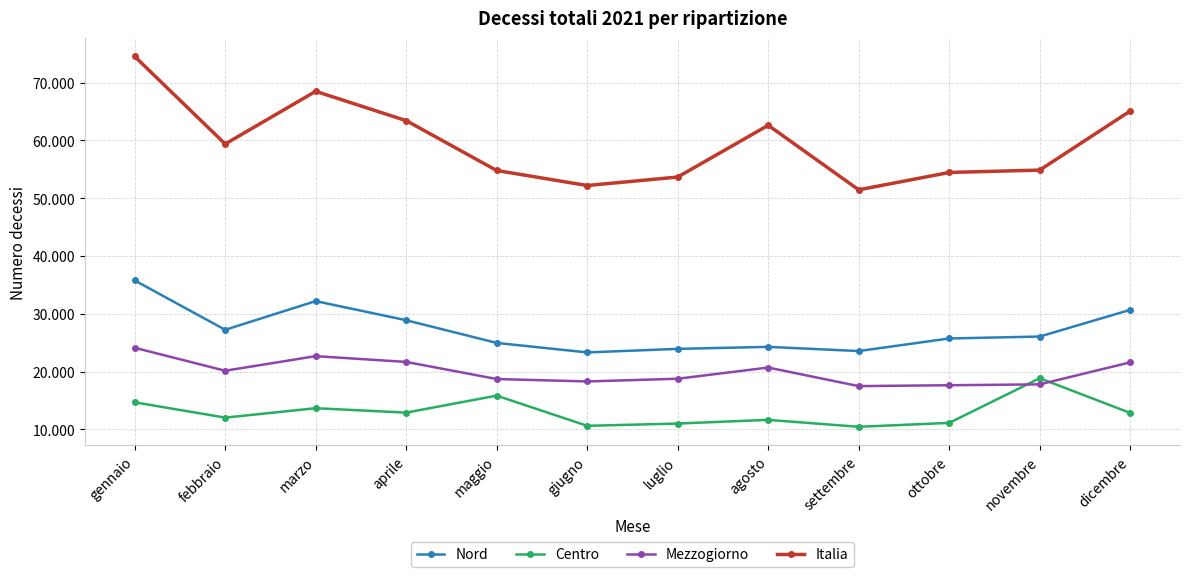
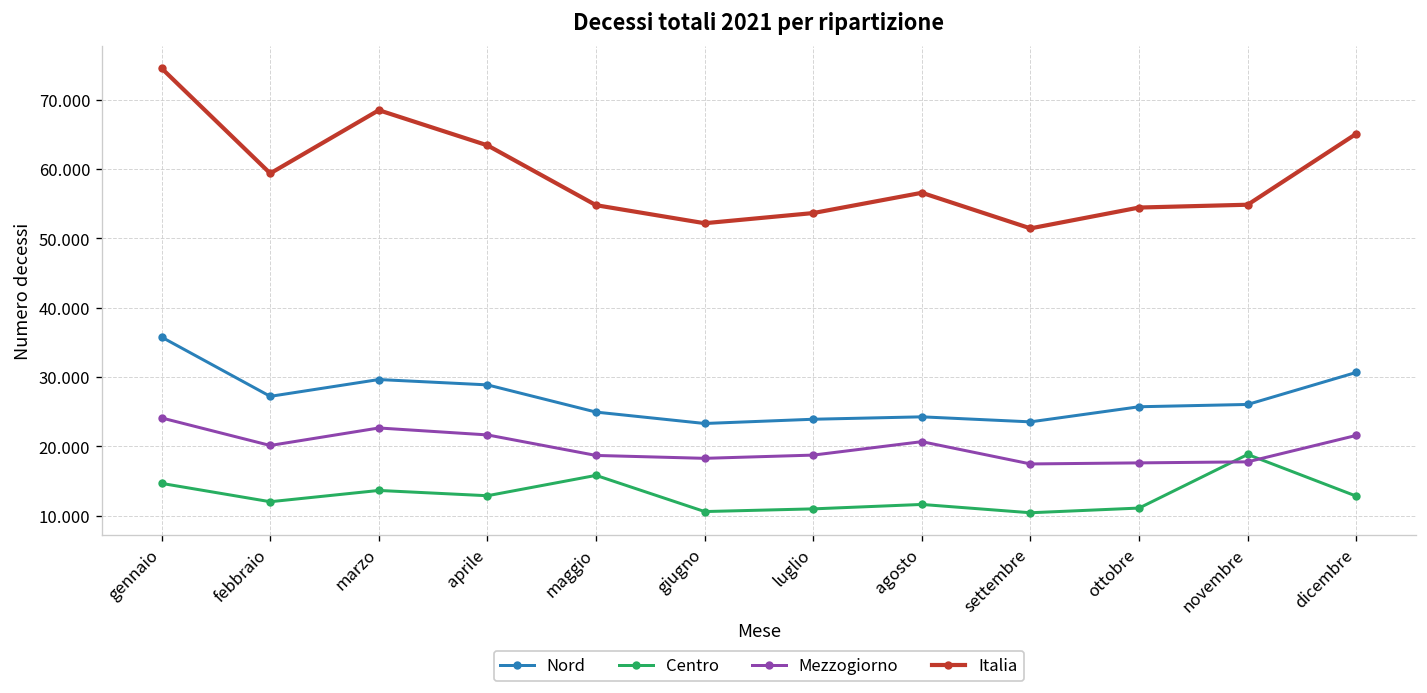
  {
    "Nord": {
      "gennaio": 36,
      "febbraio": 27,
-     "marzo": 32,
+     "marzo": 30,
      "aprile": 29,
      "maggio": 25,
      "giugno": 23,
      "luglio": 24,
      "agosto": 24,
      "settembre": 24,
      "ottobre": 26,
      "novembre": 26,
      "dicembre": 31
    },
    "Centro": {
      "gennaio": 15,
      "febbraio": 12,
      "marzo": 14,
      "aprile": 13,
      "maggio": 16,
      "giugno": 11,
      "luglio": 11,
      "agosto": 12,
      "settembre": 10,
      "ottobre": 11,
      "novembre": 19,
      "dicembre": 13
    },
    "Mezzogiorno": {
      "gennaio": 24,
      "febbraio": 20,
      "marzo": 23,
      "aprile": 22,
      "maggio": 19,
      "giugno": 18,
      "luglio": 19,
      "agosto": 21,
      "settembre": 17,
      "ottobre": 18,
      "novembre": 18,
      "dicembre": 22
    },
    "Italia": {
      "gennaio": 75,
      "febbraio": 59,
      "marzo": 69,
      "aprile": 63,
      "maggio": 55,
      "giugno": 52,
      "luglio": 54,
-     "agosto": 63,
+     "agosto": 57,
      "settembre": 51,
      "ottobre": 54,
      "novembre": 55,
      "dicembre": 65
    }
  }
